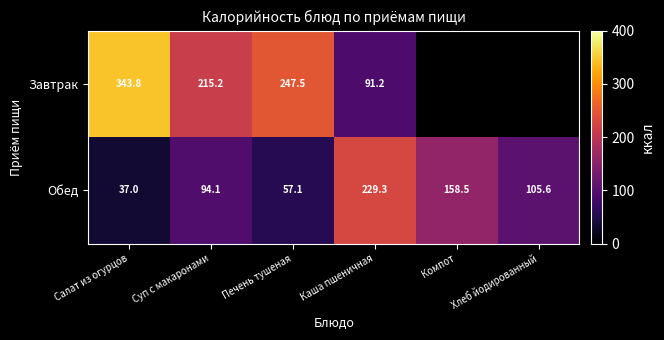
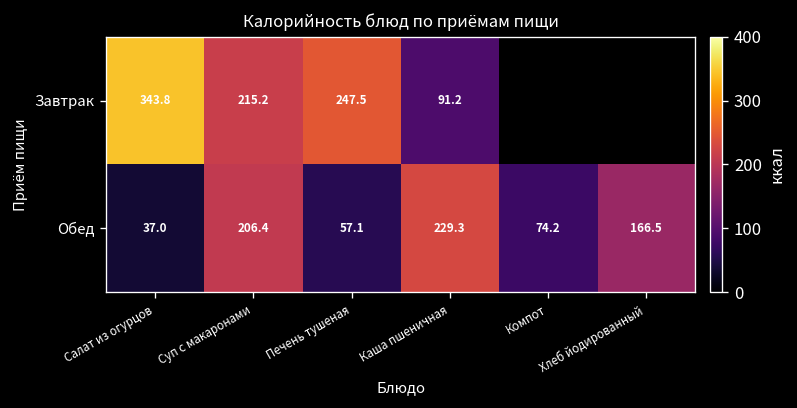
  {
    "Завтрак": {
      "Салат из огурцов": 343.8,
      "Суп с макаронами": 215.2,
      "Печень тушеная": 247.5,
      "Каша пшеничная": 91.2
    },
    "Обед": {
      "Салат из огурцов": 37.0,
-     "Суп с макаронами": 94.1,
+     "Суп с макаронами": 206.4,
      "Печень тушеная": 57.1,
      "Каша пшеничная": 229.3,
-     "Компот": 158.5,
-     "Хлеб йодированный": 105.6
+     "Компот": 74.2,
+     "Хлеб йодированный": 166.5
    }
  }
